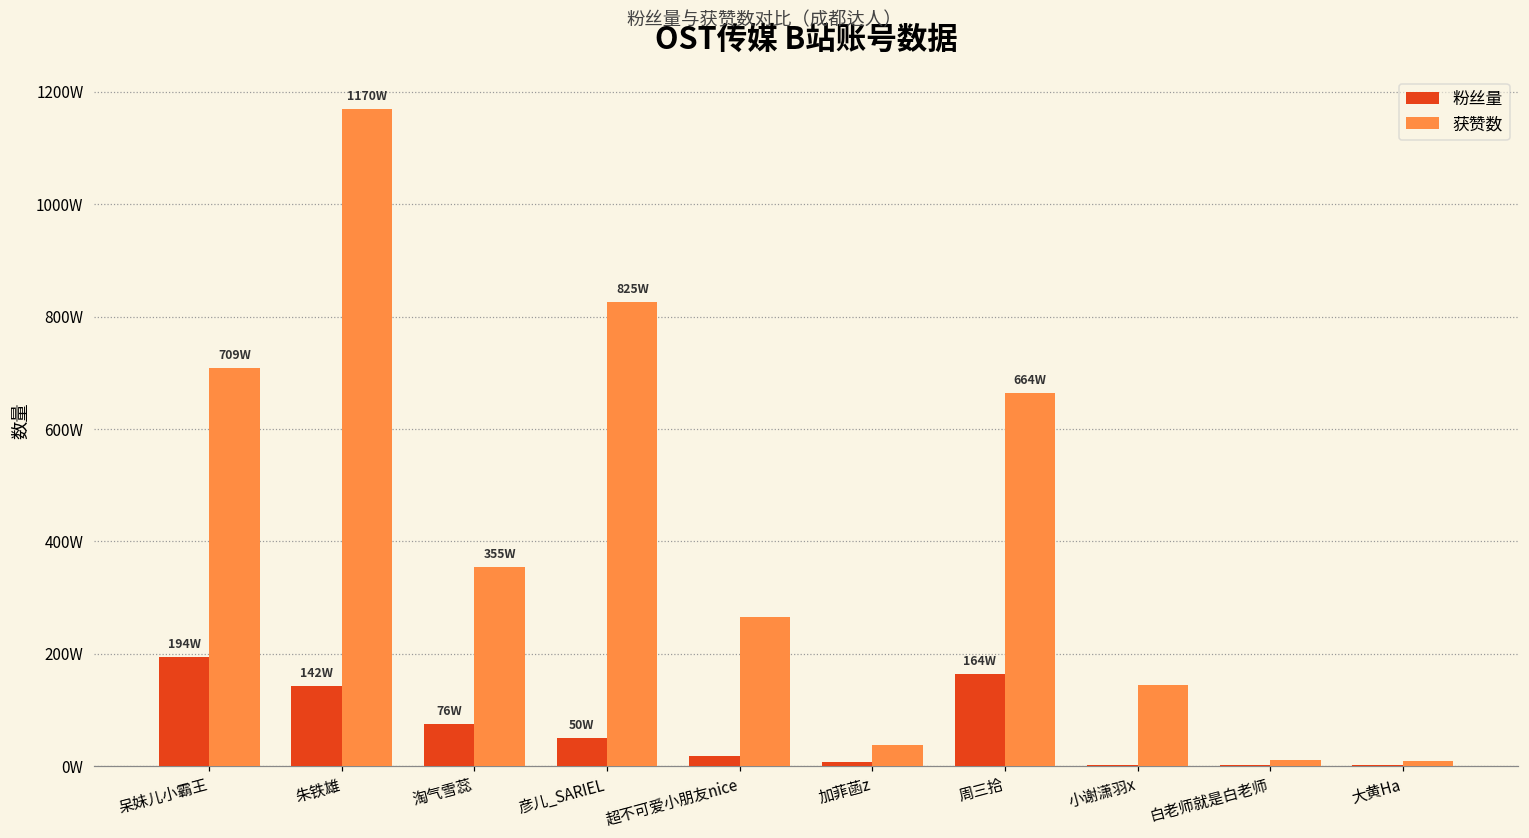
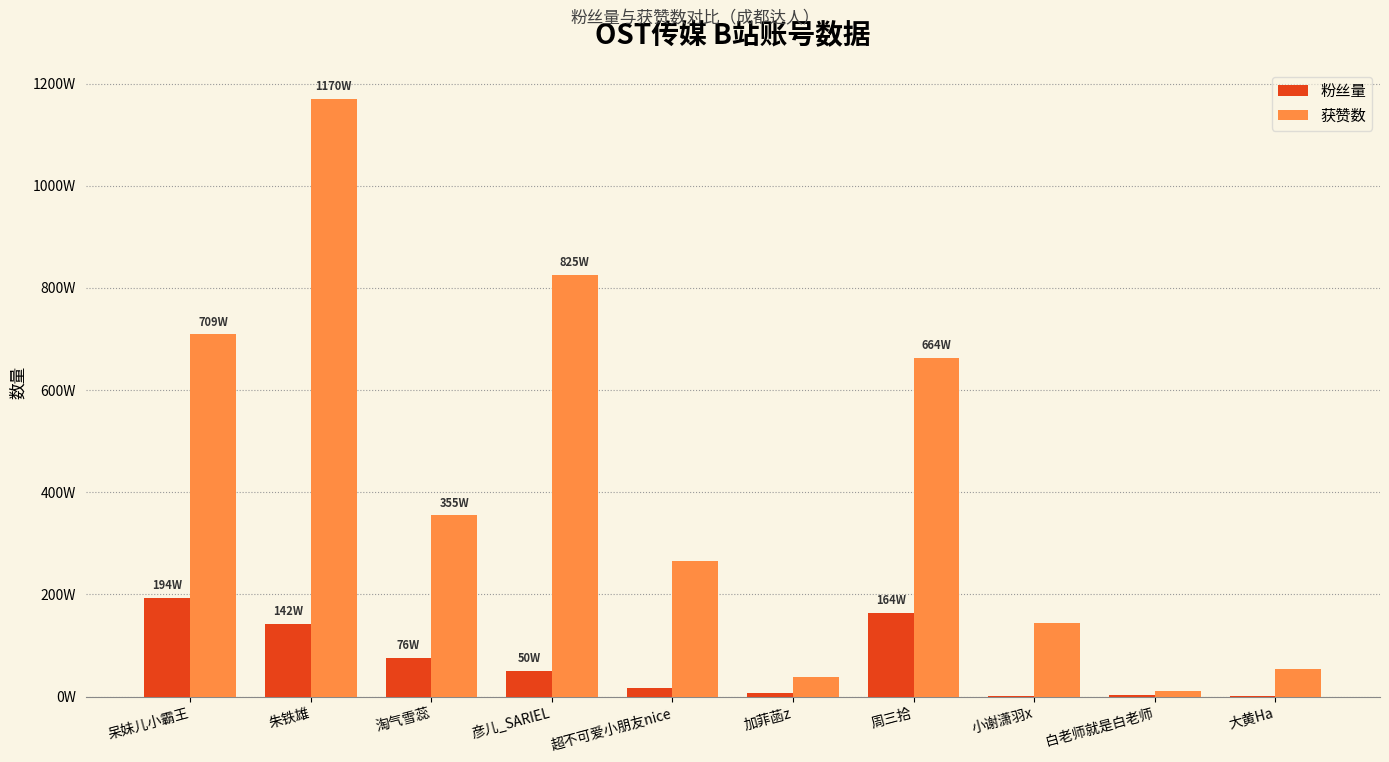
  {
    "粉丝量": {
      "超不可爱小朋友nice": "20W",
      "加菲菡z": "10W"
    },
    "获赞数": {
      "超不可爱小朋友nice": "260W",
      "加菲菡z": "40W",
      "小谢潇羽x": "140W",
      "白老师就是白老师": "10W",
-     "大黄Ha": "10W"
+     "大黄Ha": "50W"
    }
  }
